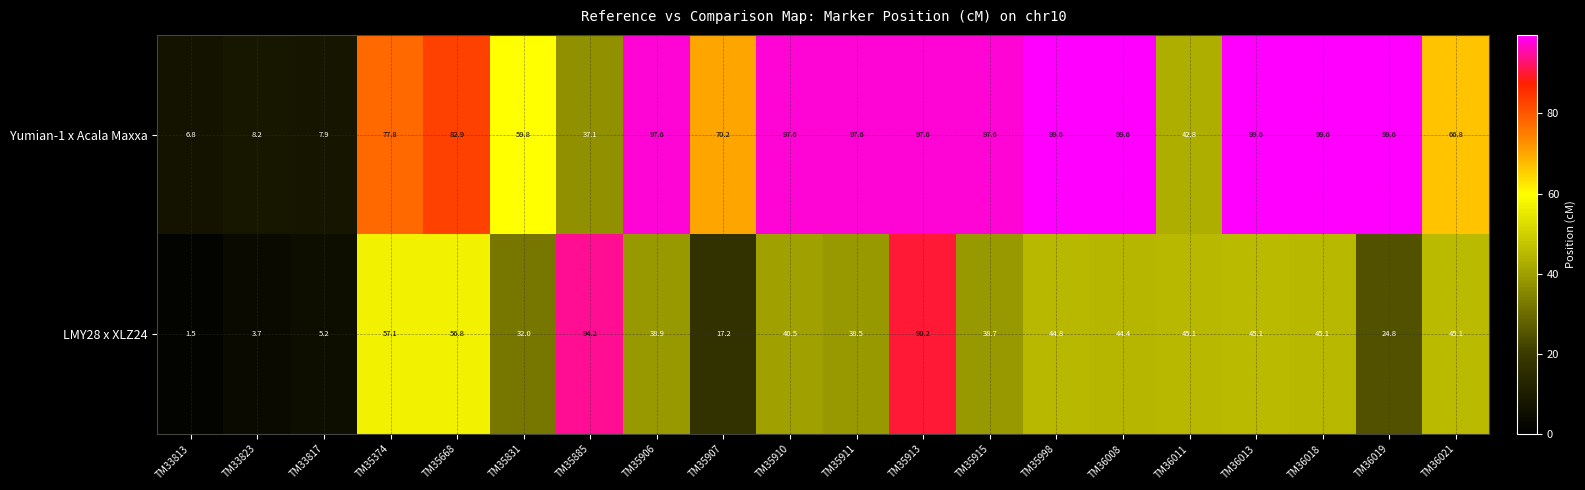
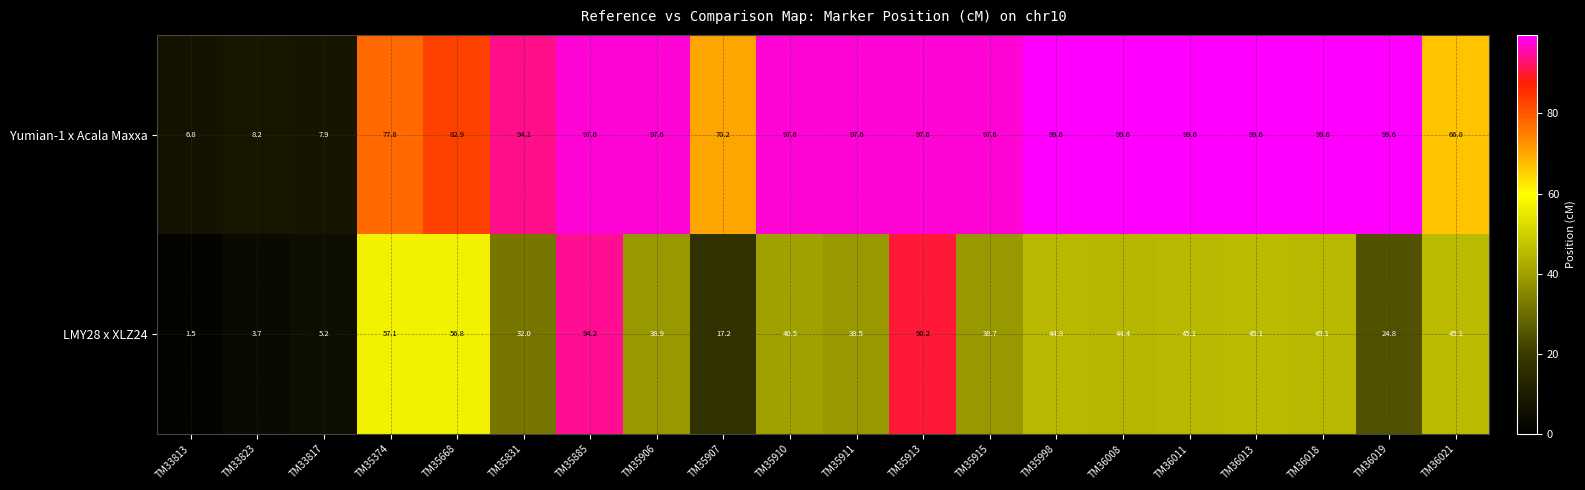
  {
    "Yumian-1 x Acala Maxxa": {
      "TM33813": 6.8,
      "TM33823": 8.2,
      "TM33817": 7.9,
      "TM35374": 77.8,
      "TM35668": 82.9,
-     "TM35831": 59.8,
-     "TM35885": 37.1,
+     "TM35831": 94.1,
+     "TM35885": 97.6,
      "TM35906": 97.6,
      "TM35907": 70.2,
      "TM35910": 97.6,
      "TM35911": 97.6,
      "TM35913": 97.6,
      "TM35915": 97.6,
      "TM35998": 99.6,
      "TM36008": 99.6,
-     "TM36011": 42.8,
+     "TM36011": 99.6,
      "TM36013": 99.6,
      "TM36018": 99.6,
      "TM36019": 99.6,
      "TM36021": 66.8
    },
    "LMY28 x XLZ24": {
      "TM33813": 1.5,
      "TM33823": 3.7,
      "TM33817": 5.2,
      "TM35374": 57.1,
      "TM35668": 56.8,
      "TM35831": 32.0,
      "TM35885": 94.2,
      "TM35906": 38.9,
      "TM35907": 17.2,
      "TM35910": 40.5,
      "TM35911": 38.5,
      "TM35913": 90.2,
      "TM35915": 38.7,
      "TM35998": 44.8,
      "TM36008": 44.4,
      "TM36011": 45.1,
      "TM36013": 45.1,
      "TM36018": 45.1,
      "TM36019": 24.8,
      "TM36021": 45.1
    }
  }
